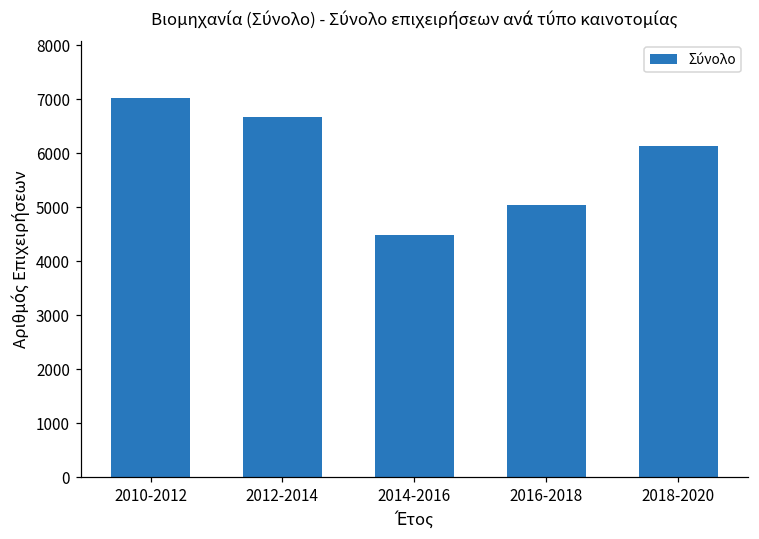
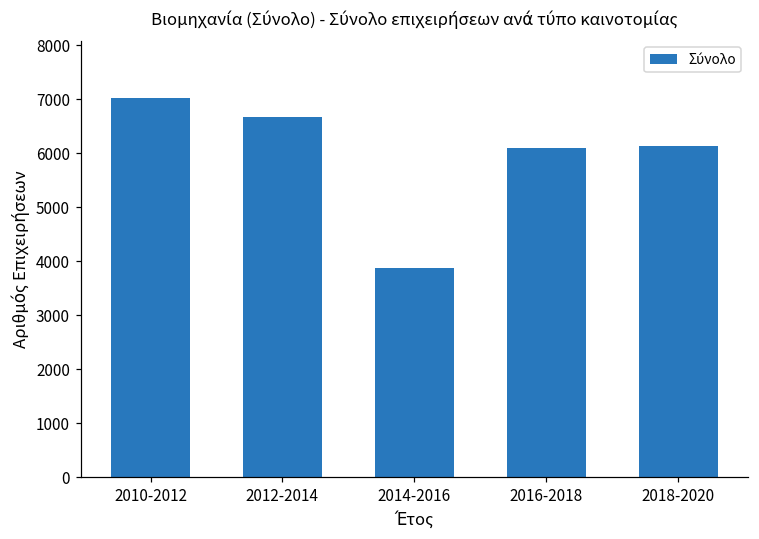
  {
    "2010-2012": 7000,
    "2012-2014": 6700,
-   "2014-2016": 4500,
-   "2016-2018": 5000,
+   "2014-2016": 3900,
+   "2016-2018": 6100,
    "2018-2020": 6100
  }
